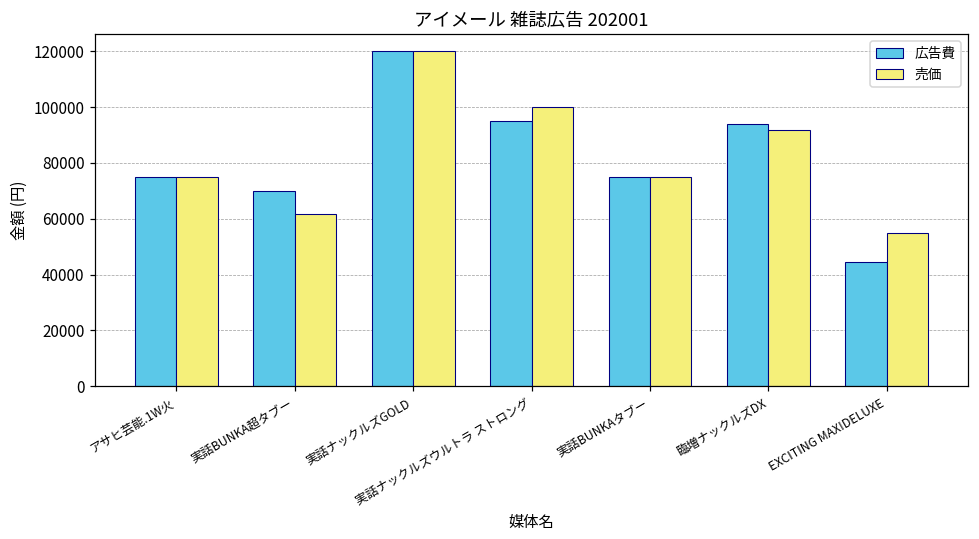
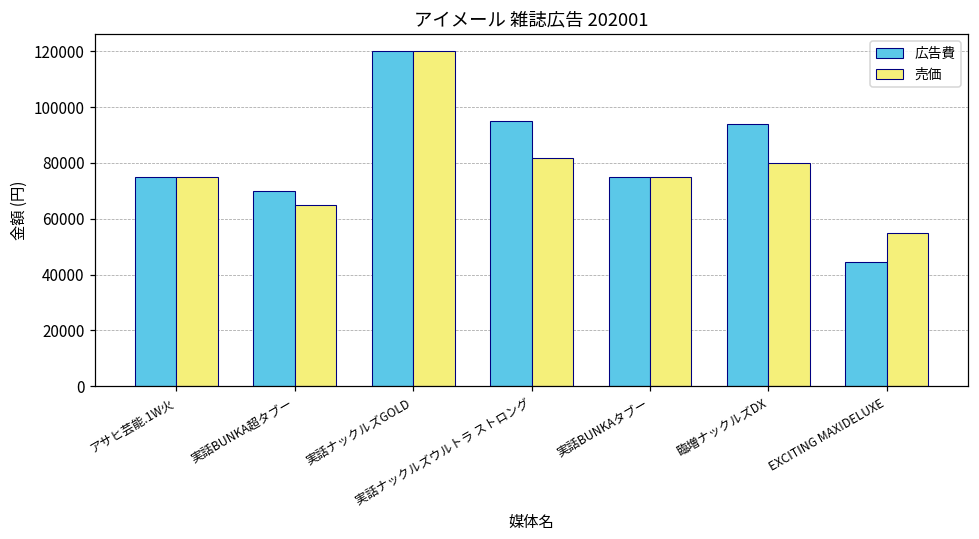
  {
    "広告費": {
      "アサヒ芸能.1W火": 75000,
      "実話BUNKA超タブー": 70000,
      "実話ナックルズGOLD": 120000,
      "実話ナックルズウルトラ ストロング": 95000,
      "実話BUNKAタブー": 75000,
      "臨増ナックルズDX": 94000,
      "EXCITING MAX!DELUXE": 45000
    },
    "売価": {
      "アサヒ芸能.1W火": 75000,
-     "実話BUNKA超タブー": 62000,
+     "実話BUNKA超タブー": 65000,
      "実話ナックルズGOLD": 120000,
-     "実話ナックルズウルトラ ストロング": 100000,
+     "実話ナックルズウルトラ ストロング": 82000,
      "実話BUNKAタブー": 75000,
-     "臨増ナックルズDX": 92000,
+     "臨増ナックルズDX": 80000,
      "EXCITING MAX!DELUXE": 55000
    }
  }
